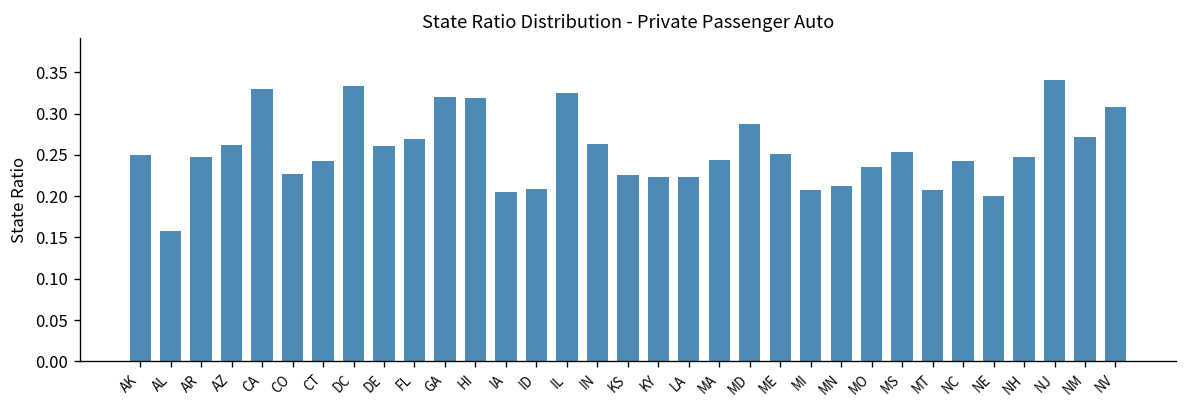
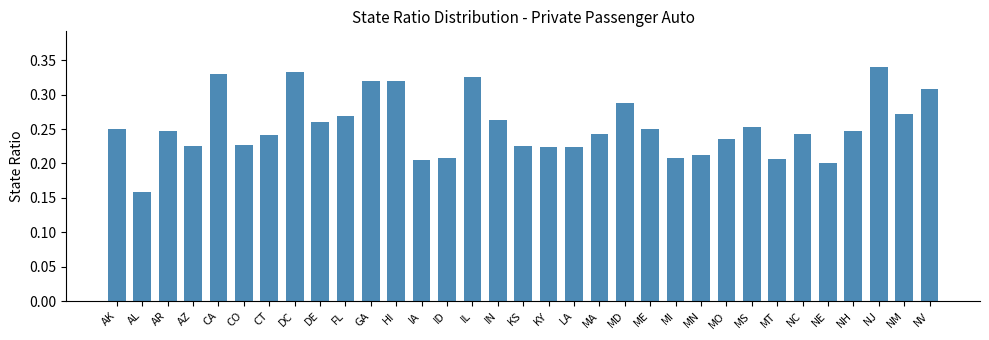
  {
    "AK": 0.25,
    "AL": 0.16,
    "AR": 0.25,
-   "AZ": 0.26,
+   "AZ": 0.23,
    "CA": 0.33,
    "CO": 0.23,
    "CT": 0.24,
    "DC": 0.33,
    "DE": 0.26,
    "FL": 0.27,
    "GA": 0.32,
    "HI": 0.32,
    "IA": 0.20,
    "ID": 0.21,
    "IL": 0.33,
    "IN": 0.26,
    "KS": 0.23,
    "KY": 0.22,
    "LA": 0.22,
    "MA": 0.24,
    "MD": 0.29,
    "ME": 0.25,
    "MI": 0.21,
    "MN": 0.21,
    "MO": 0.24,
    "MS": 0.25,
    "MT": 0.21,
    "NC": 0.24,
    "NE": 0.20,
    "NH": 0.25,
    "NJ": 0.34,
    "NM": 0.27,
    "NV": 0.31
  }
